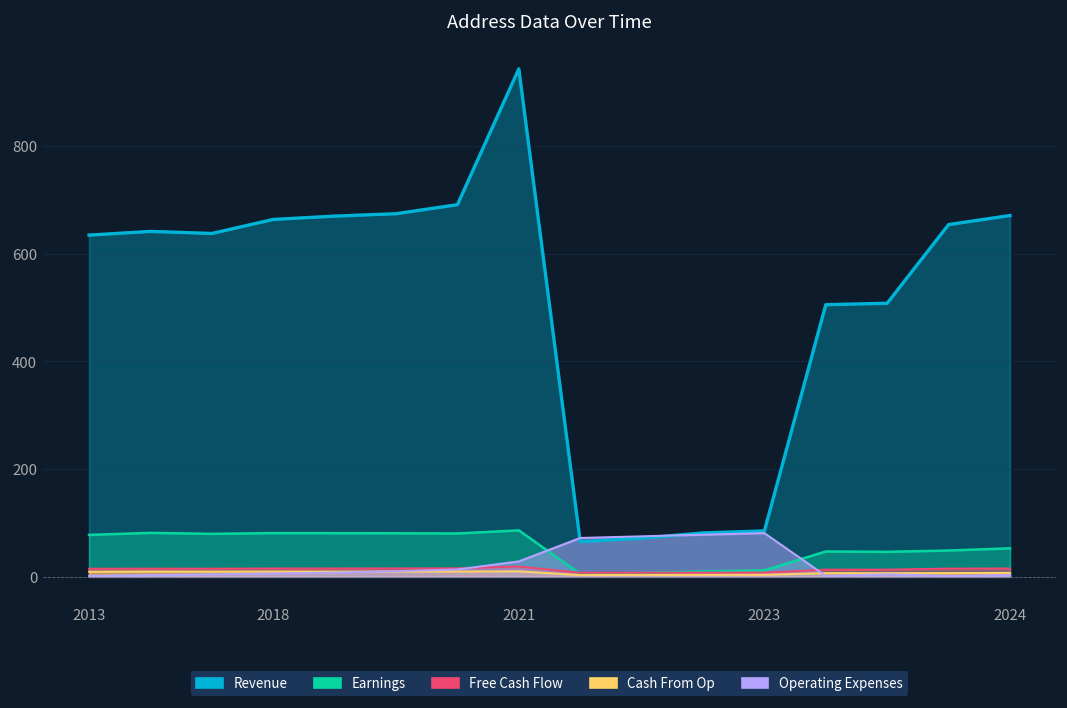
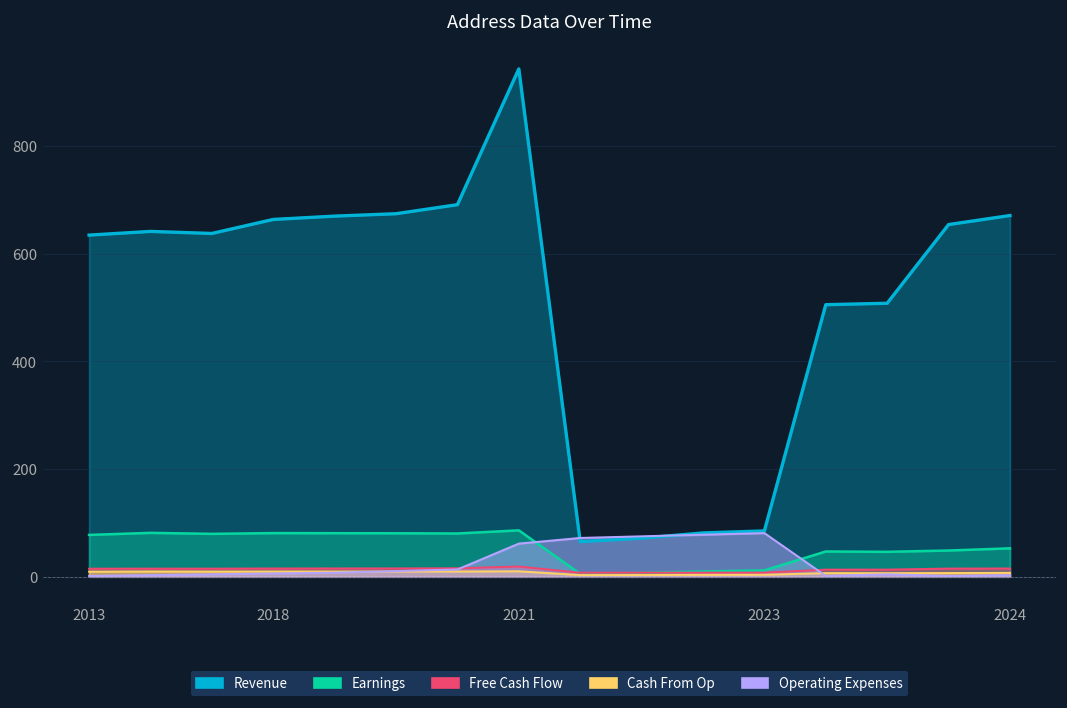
  {
    "Free Cash Flow": {
      "2021": 20,
      "2024": 20
    },
    "Cash From Op": {
      "2021": 10
    },
    "Operating Expenses": {
      "2013": 0,
-     "2021": 30
+     "2021": 60
    }
  }
